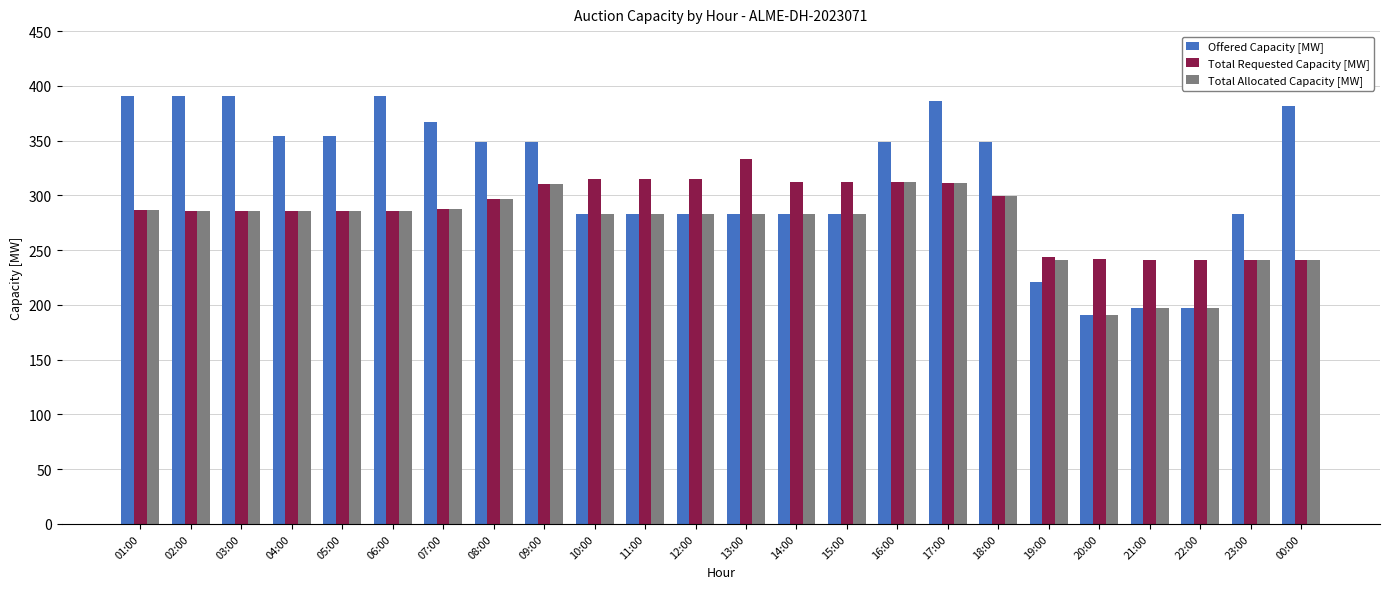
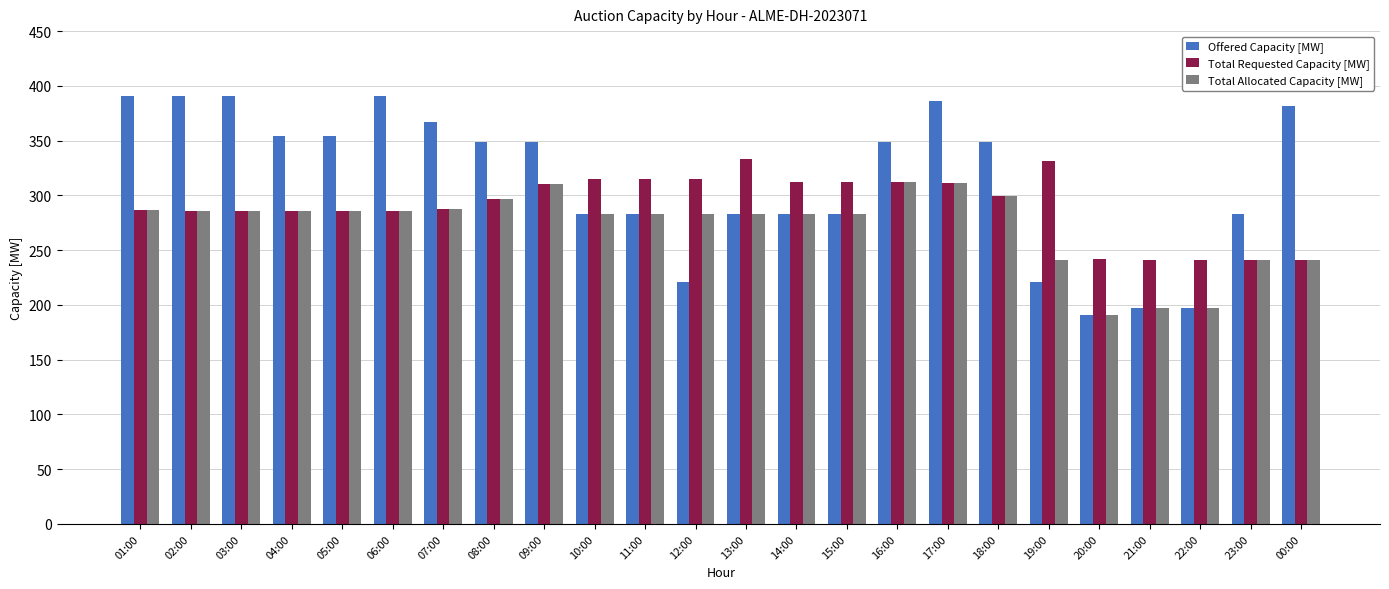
  {
    "Offered Capacity [MW]": {
      "01:00": 391,
      "02:00": 391,
      "03:00": 391,
      "04:00": 354,
      "05:00": 354,
      "06:00": 391,
      "07:00": 367,
      "08:00": 349,
      "09:00": 349,
      "10:00": 283,
      "11:00": 283,
-     "12:00": 283,
+     "12:00": 221,
      "13:00": 283,
      "14:00": 283,
      "15:00": 283,
      "16:00": 349,
      "17:00": 386,
      "18:00": 349,
      "19:00": 221,
      "20:00": 191,
      "21:00": 197,
      "22:00": 197,
      "23:00": 283,
      "00:00": 382
    },
    "Total Requested Capacity [MW]": {
      "01:00": 287,
      "02:00": 286,
      "03:00": 286,
      "04:00": 286,
      "05:00": 286,
      "06:00": 286,
      "07:00": 288,
      "08:00": 297,
      "09:00": 310,
      "10:00": 315,
      "11:00": 315,
      "12:00": 315,
      "13:00": 333,
      "14:00": 312,
      "15:00": 312,
      "16:00": 312,
      "17:00": 311,
      "18:00": 299,
-     "19:00": 244,
+     "19:00": 331,
      "20:00": 242,
      "21:00": 241,
      "22:00": 241,
      "23:00": 241,
      "00:00": 241
    },
    "Total Allocated Capacity [MW]": {
      "01:00": 287,
      "02:00": 286,
      "03:00": 286,
      "04:00": 286,
      "05:00": 286,
      "06:00": 286,
      "07:00": 288,
      "08:00": 297,
      "09:00": 310,
      "10:00": 283,
      "11:00": 283,
      "12:00": 283,
      "13:00": 283,
      "14:00": 283,
      "15:00": 283,
      "16:00": 312,
      "17:00": 311,
      "18:00": 299,
      "19:00": 241,
      "20:00": 191,
      "21:00": 197,
      "22:00": 197,
      "23:00": 241,
      "00:00": 241
    }
  }
